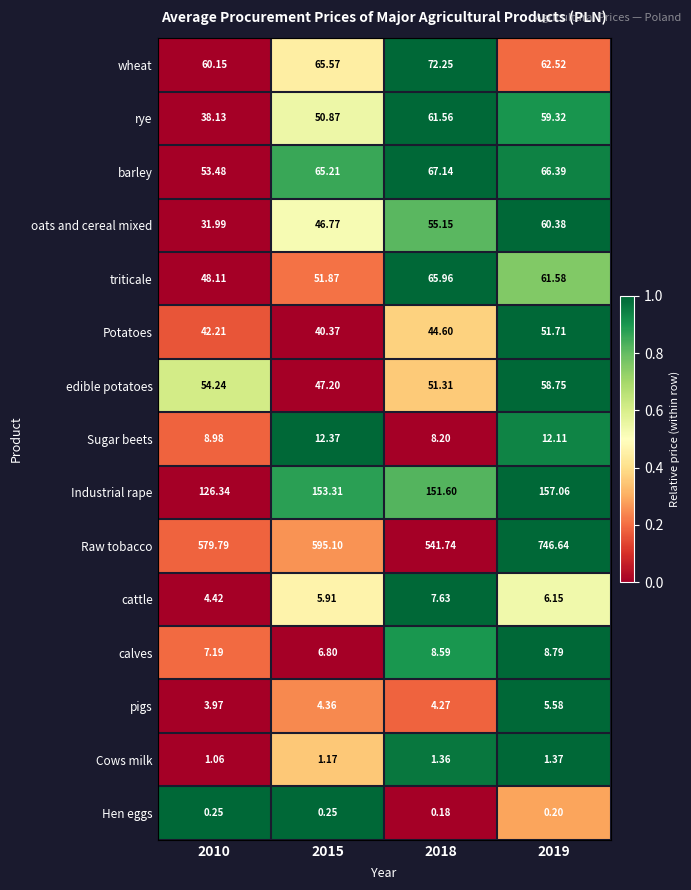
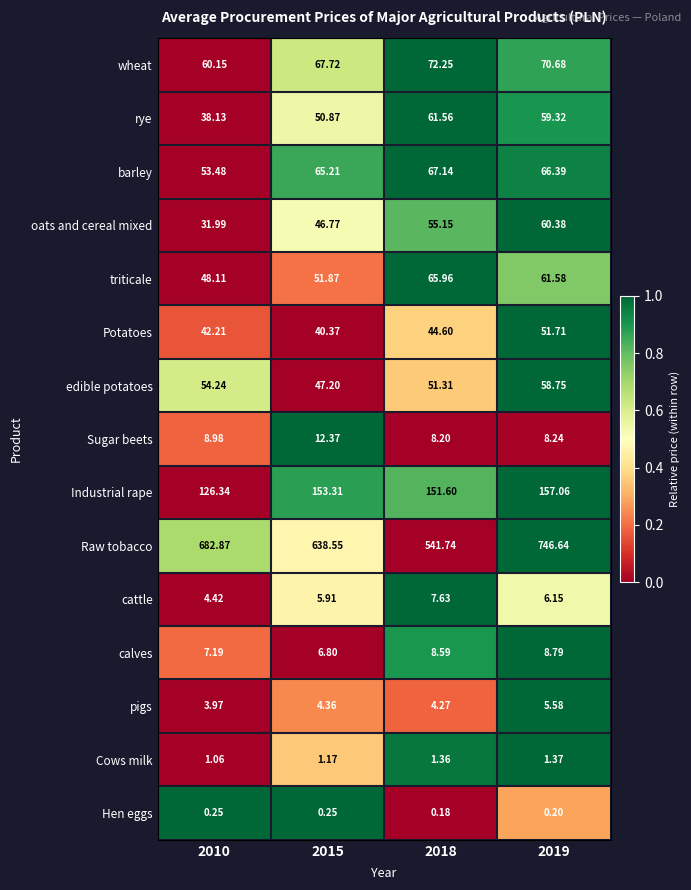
  {
    "wheat": {
      "2010": 60.15,
-     "2015": 65.57,
+     "2015": 67.72,
      "2018": 72.25,
-     "2019": 62.52
+     "2019": 70.68
    },
    "rye": {
      "2010": 38.13,
      "2015": 50.87,
      "2018": 61.56,
      "2019": 59.32
    },
    "barley": {
      "2010": 53.48,
      "2015": 65.21,
      "2018": 67.14,
      "2019": 66.39
    },
    "oats and cereal mixed": {
      "2010": 31.99,
      "2015": 46.77,
      "2018": 55.15,
      "2019": 60.38
    },
    "triticale": {
      "2010": 48.11,
      "2015": 51.87,
      "2018": 65.96,
      "2019": 61.58
    },
    "Potatoes": {
      "2010": 42.21,
      "2015": 40.37,
      "2018": 44.60,
      "2019": 51.71
    },
    "edible potatoes": {
      "2010": 54.24,
      "2015": 47.20,
      "2018": 51.31,
      "2019": 58.75
    },
    "Sugar beets": {
      "2010": 8.98,
      "2015": 12.37,
      "2018": 8.20,
-     "2019": 12.11
+     "2019": 8.24
    },
    "Industrial rape": {
      "2010": 126.34,
      "2015": 153.31,
      "2018": 151.60,
      "2019": 157.06
    },
    "Raw tobacco": {
-     "2010": 579.79,
-     "2015": 595.10,
+     "2010": 682.87,
+     "2015": 638.55,
      "2018": 541.74,
      "2019": 746.64
    },
    "cattle": {
      "2010": 4.42,
      "2015": 5.91,
      "2018": 7.63,
      "2019": 6.15
    },
    "calves": {
      "2010": 7.19,
      "2015": 6.80,
      "2018": 8.59,
      "2019": 8.79
    },
    "pigs": {
      "2010": 3.97,
      "2015": 4.36,
      "2018": 4.27,
      "2019": 5.58
    },
    "Cows milk": {
      "2010": 1.06,
      "2015": 1.17,
      "2018": 1.36,
      "2019": 1.37
    },
    "Hen eggs": {
      "2010": 0.25,
      "2015": 0.25,
      "2018": 0.18,
      "2019": 0.20
    }
  }
